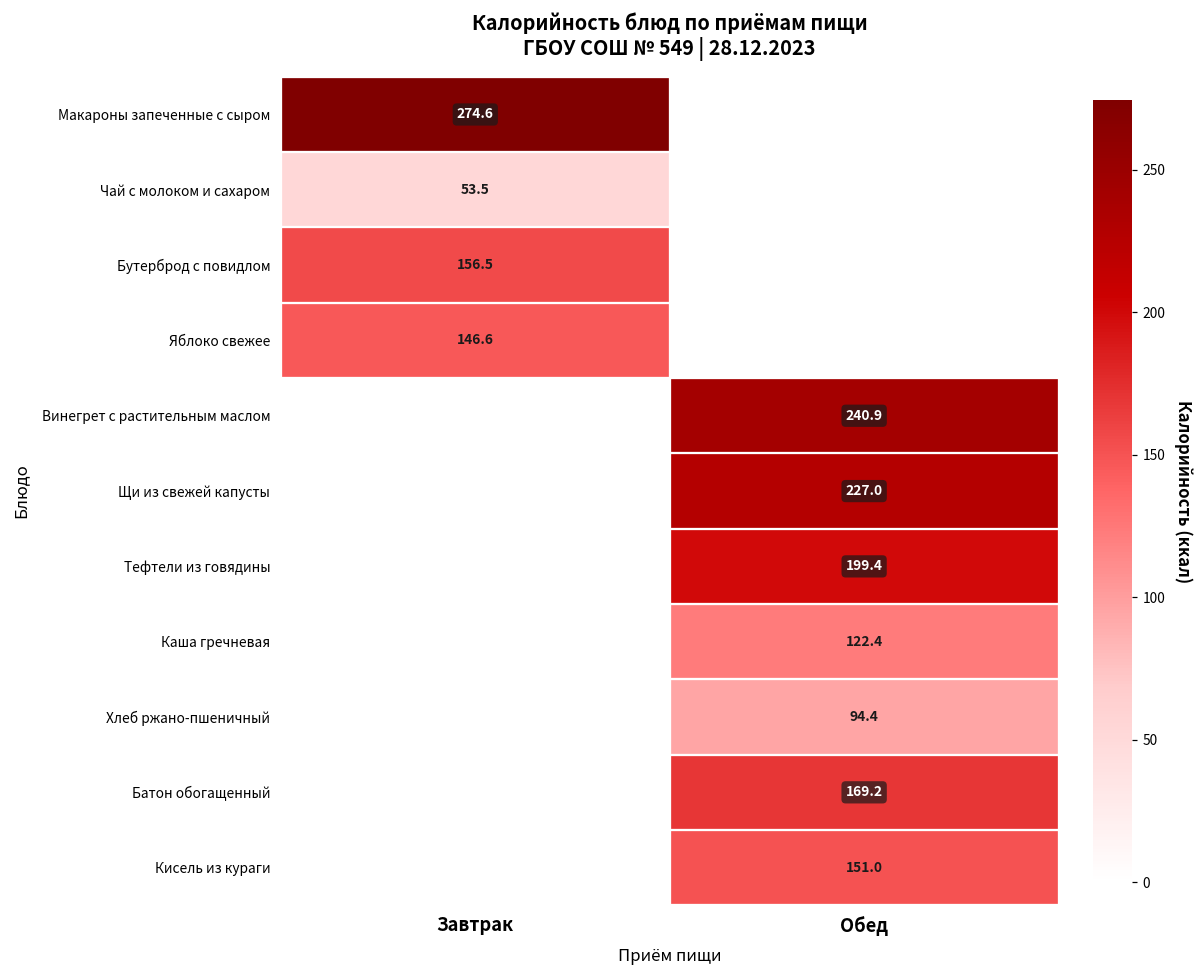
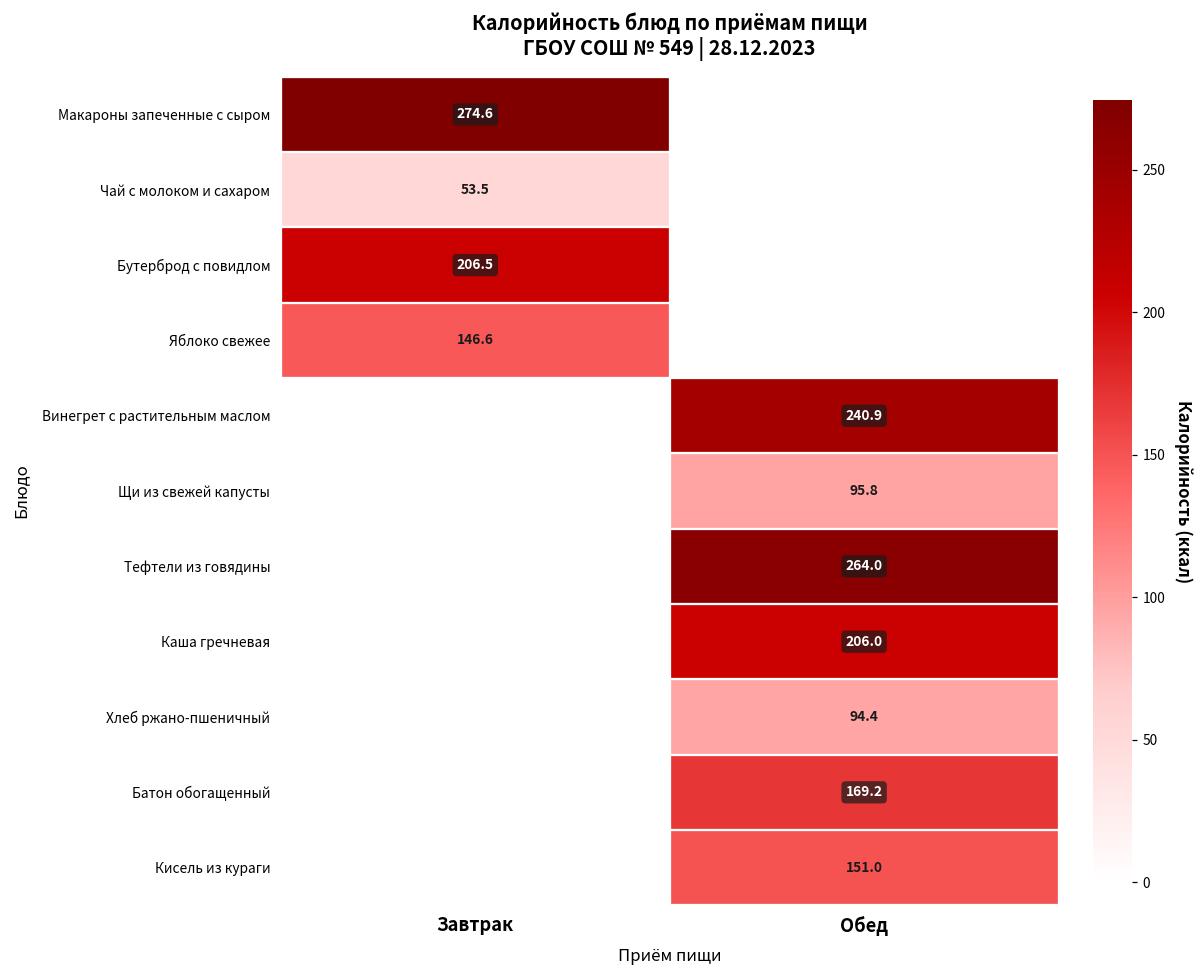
  {
    "Чай с молоком и сахаром": {
      "Завтрак": 53.5
    },
    "Бутерброд с повидлом": {
-     "Завтрак": 156.5
+     "Завтрак": 206.5
    },
    "Яблоко свежее": {
      "Завтрак": 146.6
    },
    "Щи из свежей капусты": {
-     "Обед": 227.0
+     "Обед": 95.8
    },
    "Тефтели из говядины": {
-     "Обед": 199.4
+     "Обед": 264.0
    },
    "Каша гречневая": {
-     "Обед": 122.4
+     "Обед": 206.0
    },
    "Хлеб ржано-пшеничный": {
      "Обед": 94.4
    },
    "Кисель из кураги": {
      "Обед": 151.0
    }
  }
